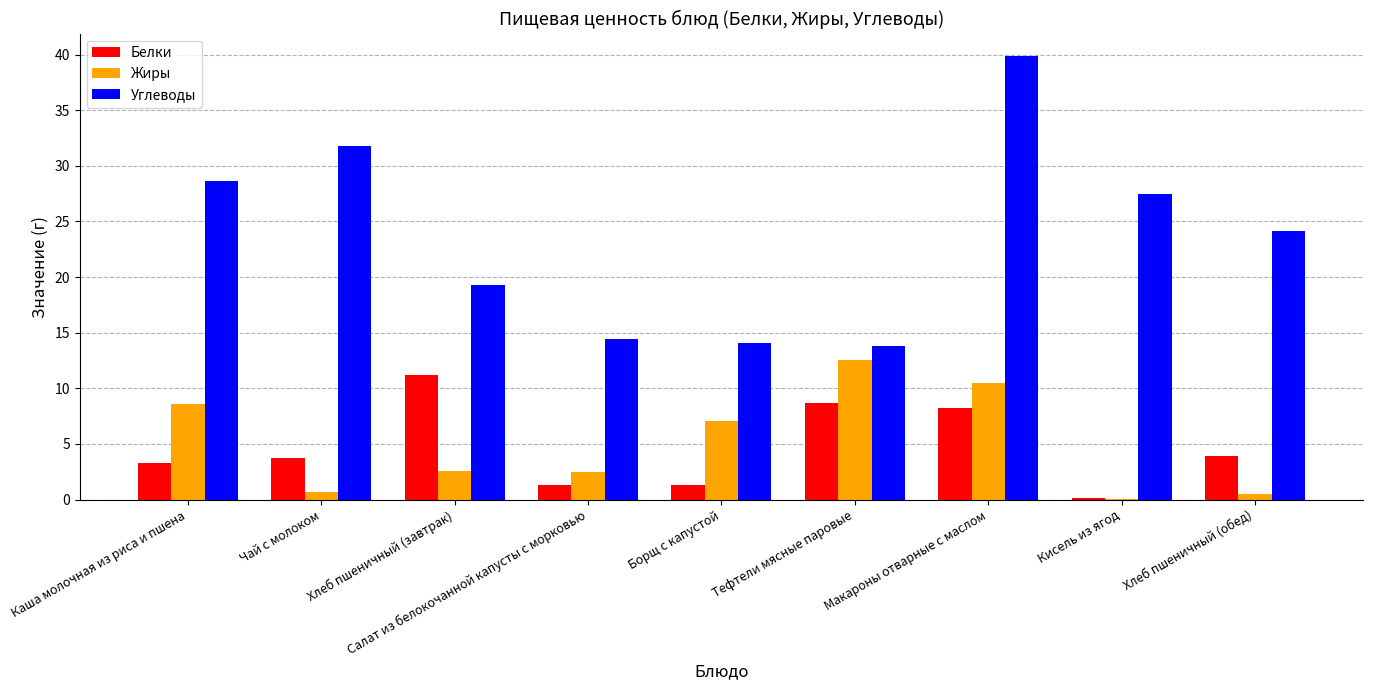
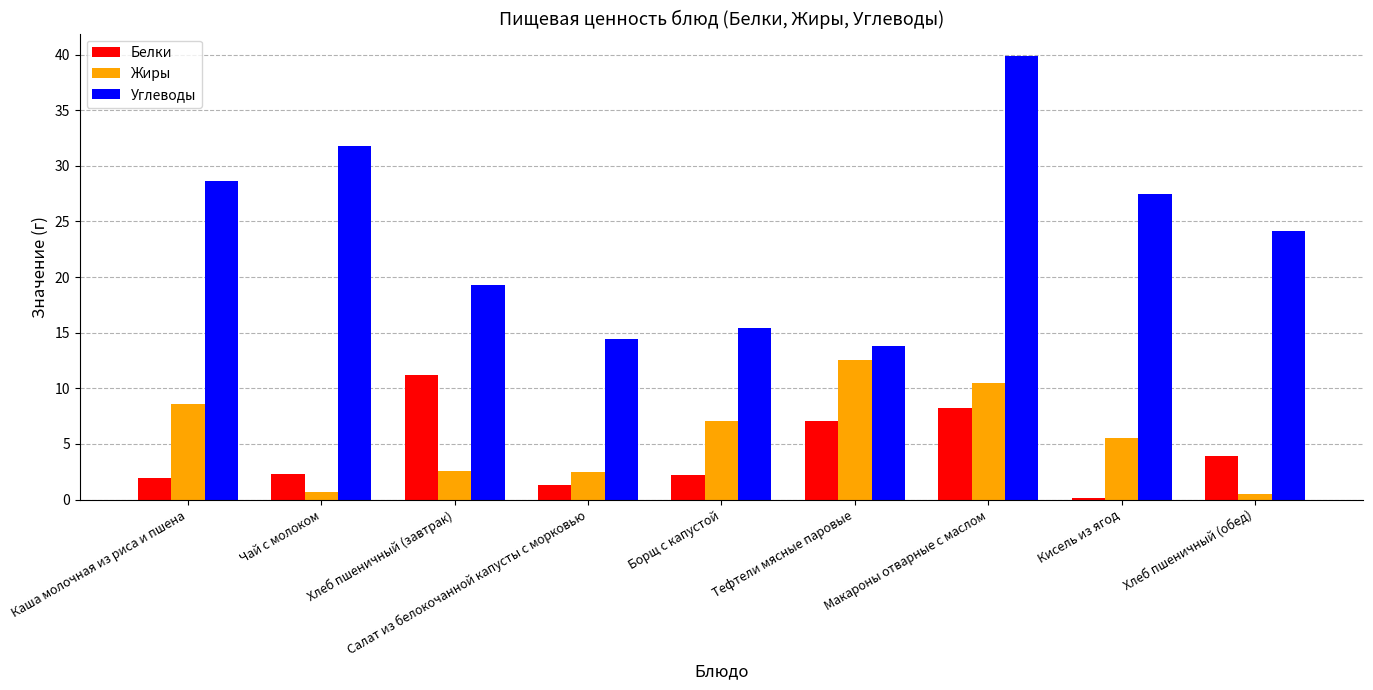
  {
    "Белки": {
-     "Каша молочная из риса и пшена": 3.3,
-     "Чай с молоком": 3.8,
+     "Каша молочная из риса и пшена": 1.9,
+     "Чай с молоком": 2.3,
      "Хлеб пшеничный (завтрак)": 11.2,
      "Салат из белокочанной капусты с морковью": 1.3,
-     "Борщ с капустой": 1.3,
-     "Тефтели мясные паровые": 8.7,
+     "Борщ с капустой": 2.2,
+     "Тефтели мясные паровые": 7.1,
      "Макароны отварные с маслом": 8.3,
      "Хлеб пшеничный (обед)": 4.0
    },
    "Жиры": {
      "Каша молочная из риса и пшена": 8.6,
      "Чай с молоком": 0.7,
      "Хлеб пшеничный (завтрак)": 2.6,
      "Салат из белокочанной капусты с морковью": 2.5,
      "Борщ с капустой": 7.1,
      "Тефтели мясные паровые": 12.5,
      "Макароны отварные с маслом": 10.5,
-     "Кисель из ягод": 0.1,
+     "Кисель из ягод": 5.5,
      "Хлеб пшеничный (обед)": 0.5
    },
    "Углеводы": {
      "Каша молочная из риса и пшена": 28.6,
      "Чай с молоком": 31.8,
      "Хлеб пшеничный (завтрак)": 19.3,
      "Салат из белокочанной капусты с морковью": 14.4,
-     "Борщ с капустой": 14.1,
+     "Борщ с капустой": 15.4,
      "Тефтели мясные паровые": 13.8,
      "Макароны отварные с маслом": 39.9,
      "Кисель из ягод": 27.5,
      "Хлеб пшеничный (обед)": 24.2
    }
  }
